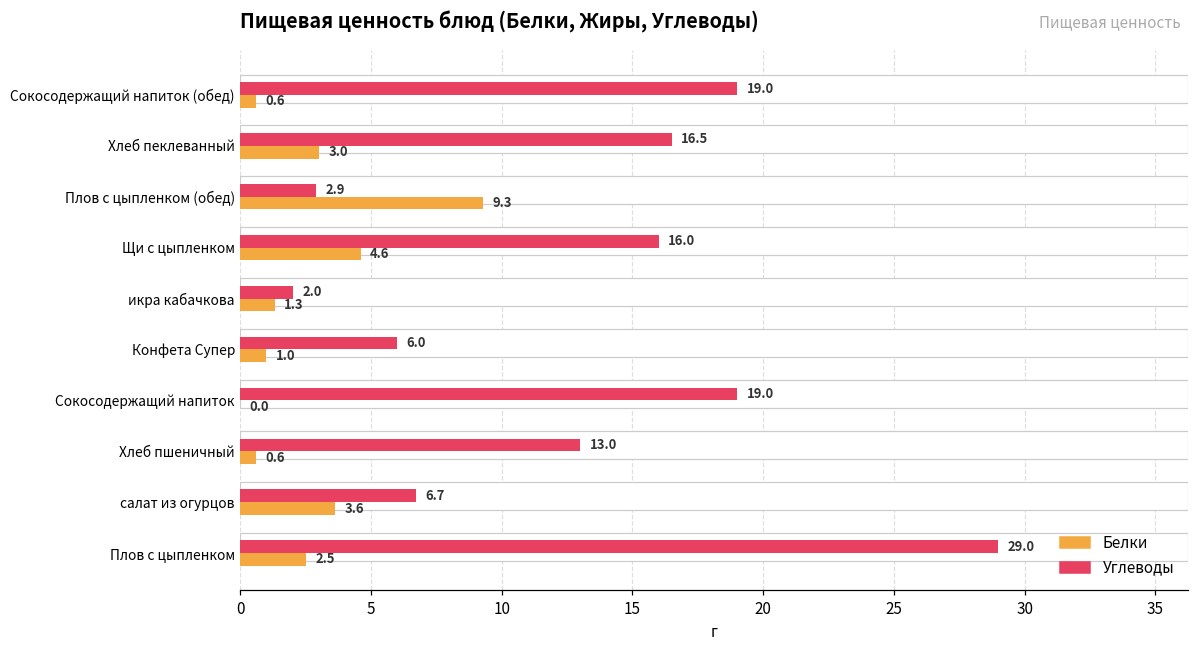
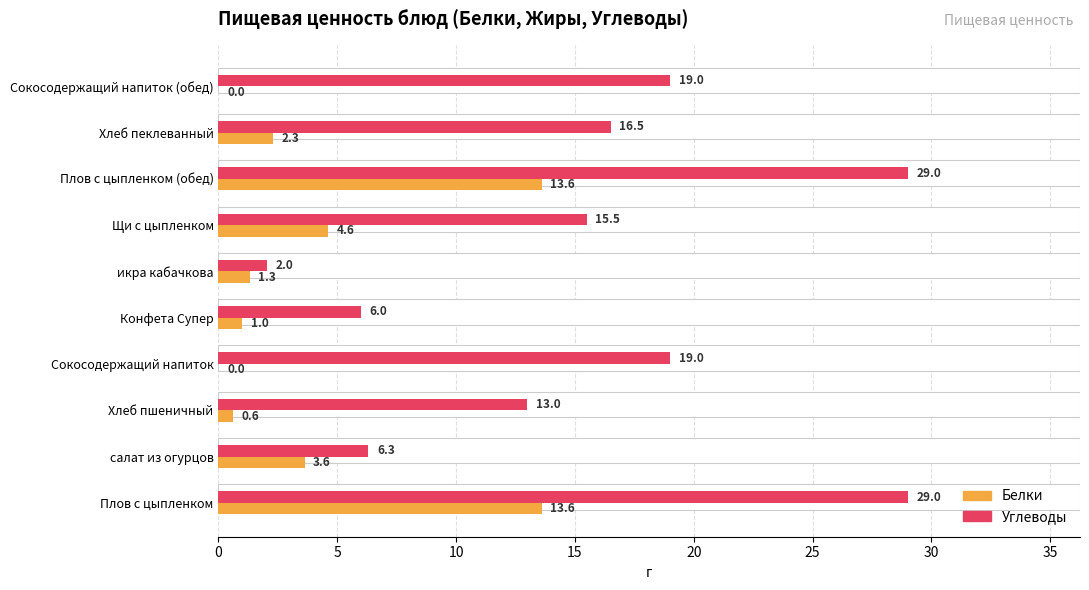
  {
    "Белки": {
-     "Сокосодержащий напиток (обед)": 0.6,
-     "Хлеб пеклеванный": 3.0,
-     "Плов с цыпленком (обед)": 9.3,
+     "Сокосодержащий напиток (обед)": 0.0,
+     "Хлеб пеклеванный": 2.3,
+     "Плов с цыпленком (обед)": 13.6,
      "Щи с цыпленком": 4.6,
      "икра кабачкова": 1.3,
      "Конфета Супер": 1.0,
      "Сокосодержащий напиток": 0.0,
      "Хлеб пшеничный": 0.6,
      "салат из огурцов": 3.6,
-     "Плов с цыпленком": 2.5
+     "Плов с цыпленком": 13.6
    },
    "Углеводы": {
-     "Плов с цыпленком (обед)": 2.9,
-     "Щи с цыпленком": 16.0,
-     "салат из огурцов": 6.7
+     "Плов с цыпленком (обед)": 29.0,
+     "Щи с цыпленком": 15.5,
+     "салат из огурцов": 6.3
    }
  }
